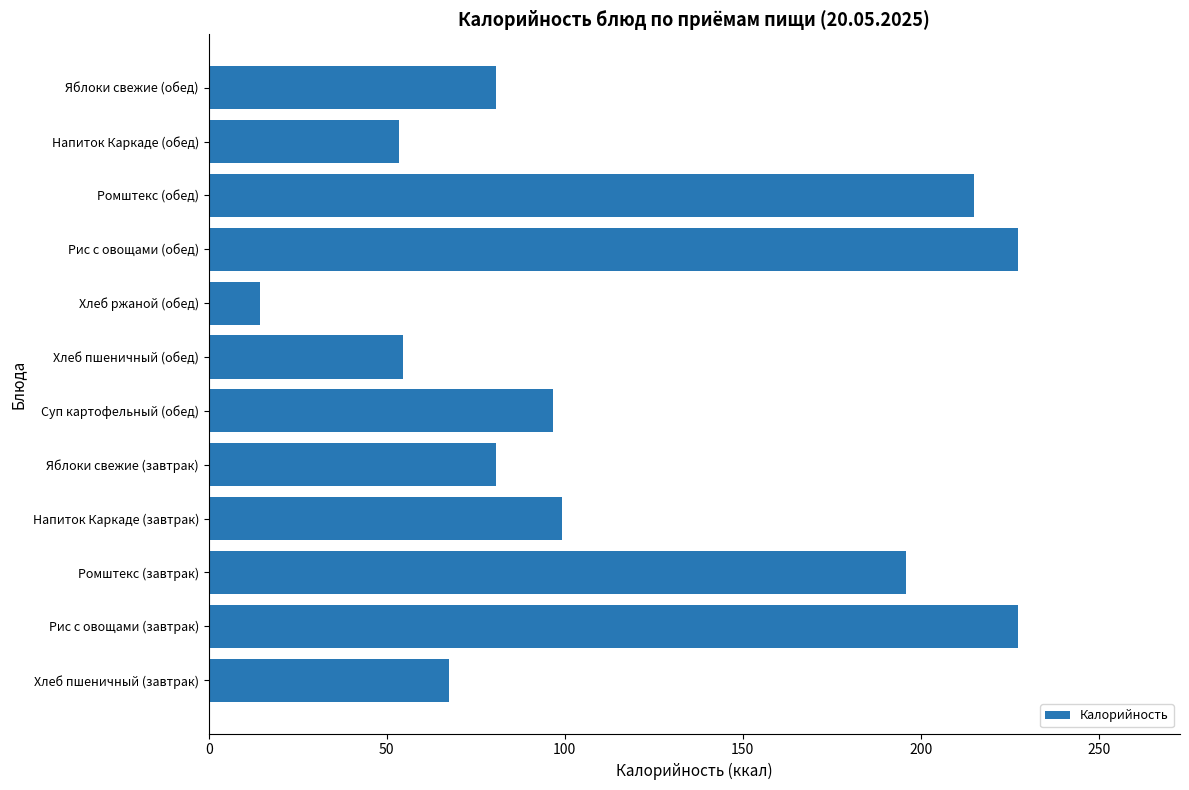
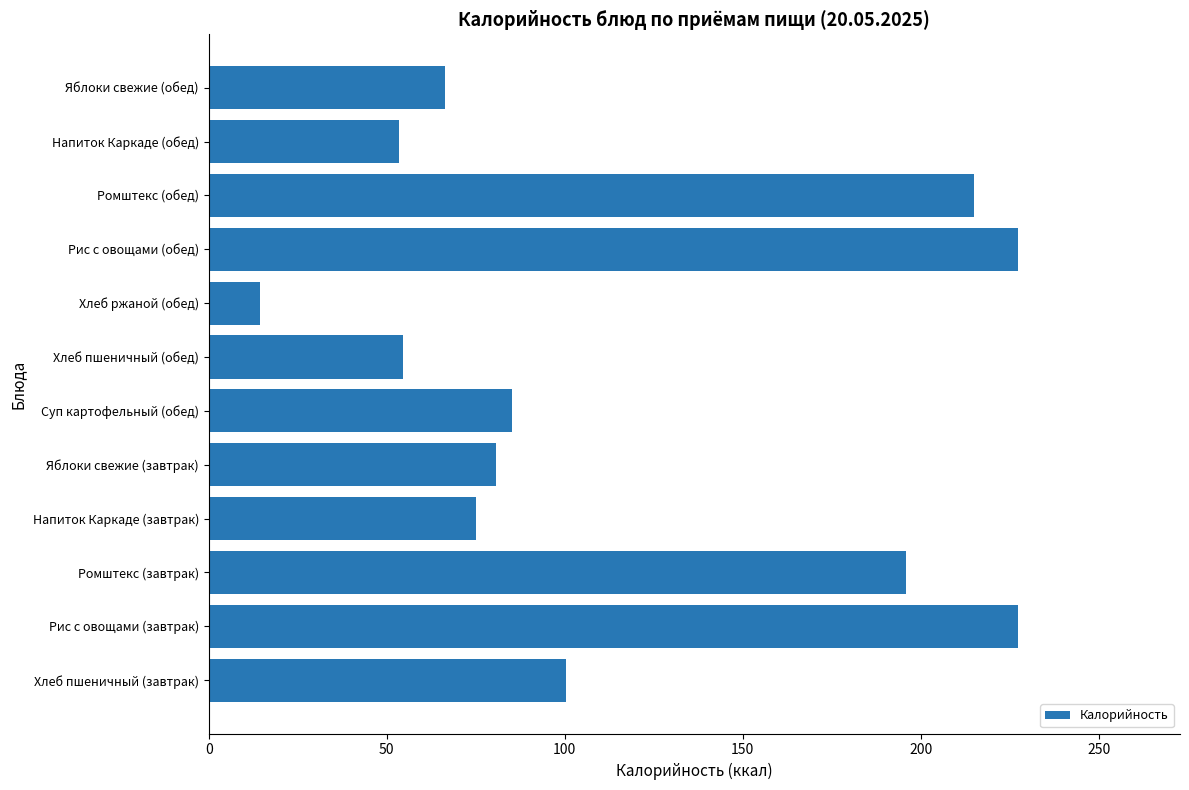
  {
-   "Яблоки свежие (обед)": 81,
+   "Яблоки свежие (обед)": 67,
    "Напиток Каркаде (обед)": 53,
    "Ромштекс (обед)": 215,
    "Рис с овощами (обед)": 227,
    "Хлеб ржаной (обед)": 15,
    "Хлеб пшеничный (обед)": 55,
-   "Суп картофельный (обед)": 97,
+   "Суп картофельный (обед)": 85,
    "Яблоки свежие (завтрак)": 81,
-   "Напиток Каркаде (завтрак)": 99,
+   "Напиток Каркаде (завтрак)": 75,
    "Ромштекс (завтрак)": 196,
    "Рис с овощами (завтрак)": 227,
-   "Хлеб пшеничный (завтрак)": 68
+   "Хлеб пшеничный (завтрак)": 100
  }
